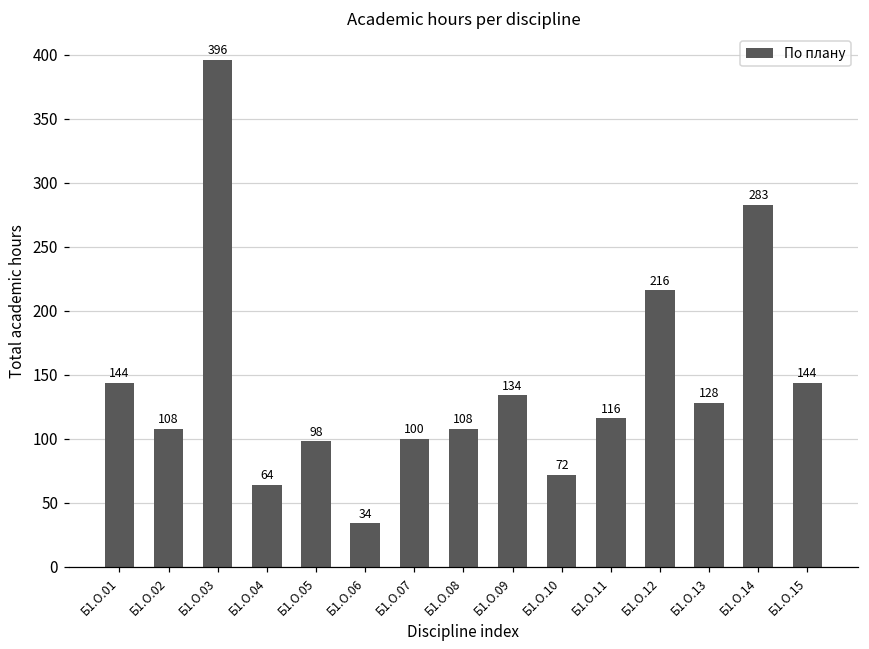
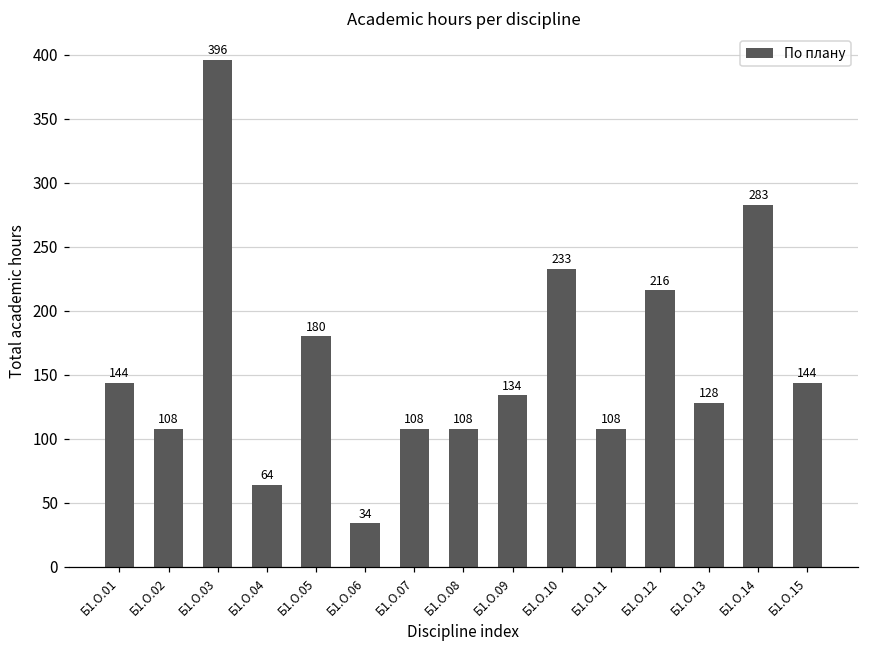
  {
    "Б1.О.01": 144,
    "Б1.О.02": 108,
    "Б1.О.03": 396,
    "Б1.О.04": 64,
-   "Б1.О.05": 98,
+   "Б1.О.05": 180,
    "Б1.О.06": 34,
-   "Б1.О.07": 100,
+   "Б1.О.07": 108,
    "Б1.О.08": 108,
    "Б1.О.09": 134,
-   "Б1.О.10": 72,
-   "Б1.О.11": 116,
+   "Б1.О.10": 233,
+   "Б1.О.11": 108,
    "Б1.О.12": 216,
    "Б1.О.13": 128,
    "Б1.О.14": 283,
    "Б1.О.15": 144
  }
